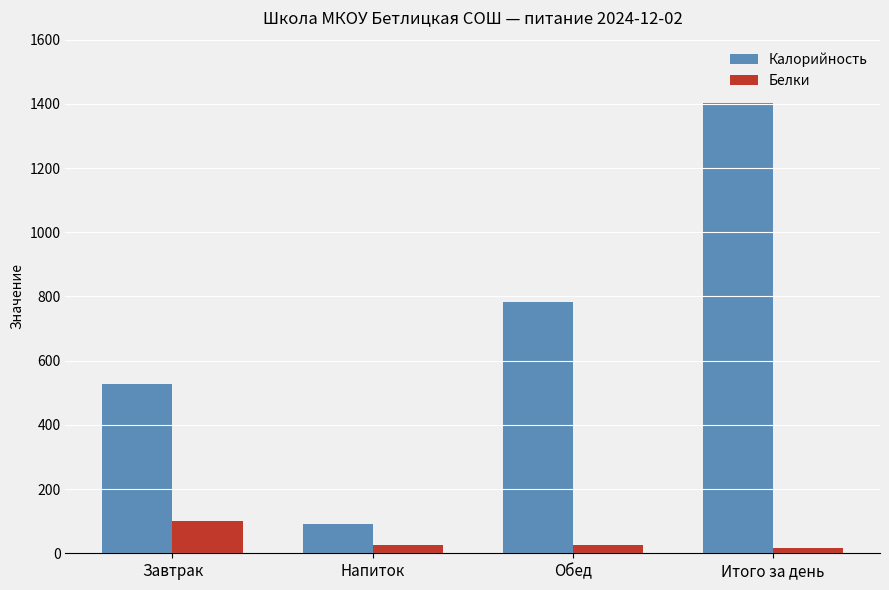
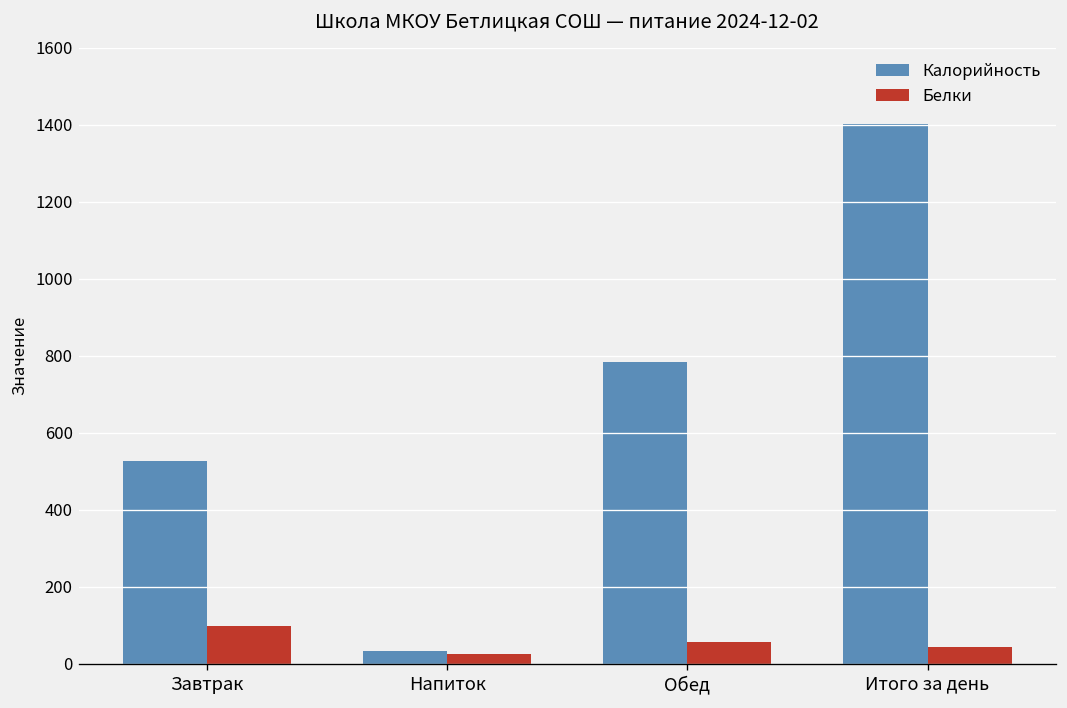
  {
    "Калорийность": {
      "Завтрак": 530,
-     "Напиток": 90,
+     "Напиток": 30,
      "Обед": 780,
      "Итого за день": 1400
    },
    "Белки": {
      "Завтрак": 100,
      "Напиток": 30,
-     "Обед": 20,
-     "Итого за день": 20
+     "Обед": 60,
+     "Итого за день": 40
    }
  }
